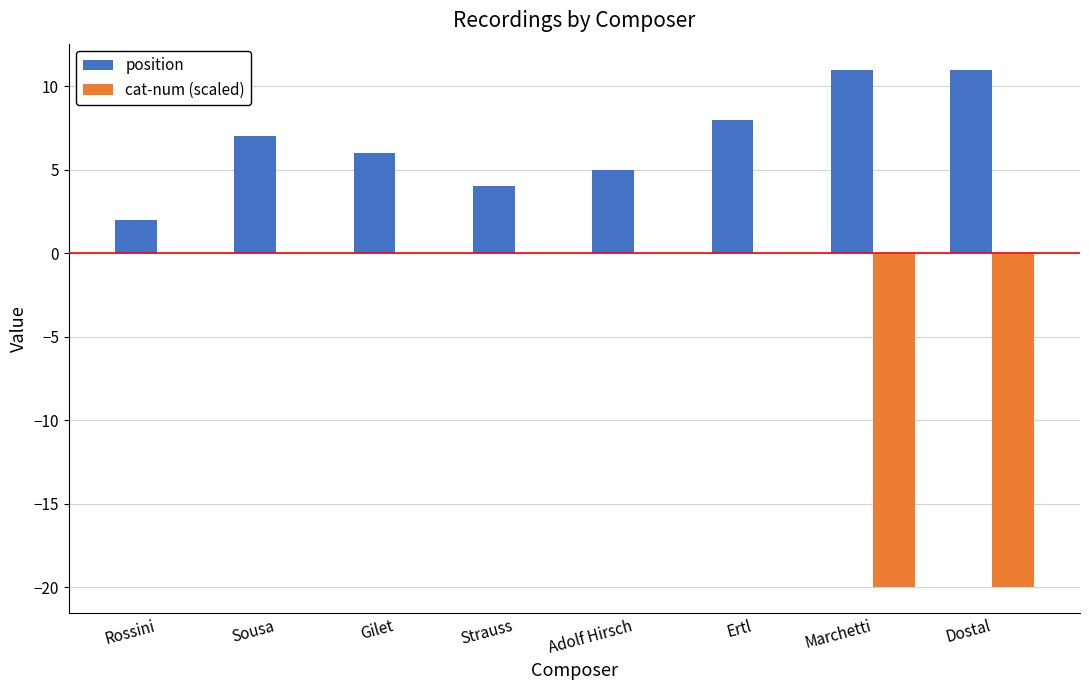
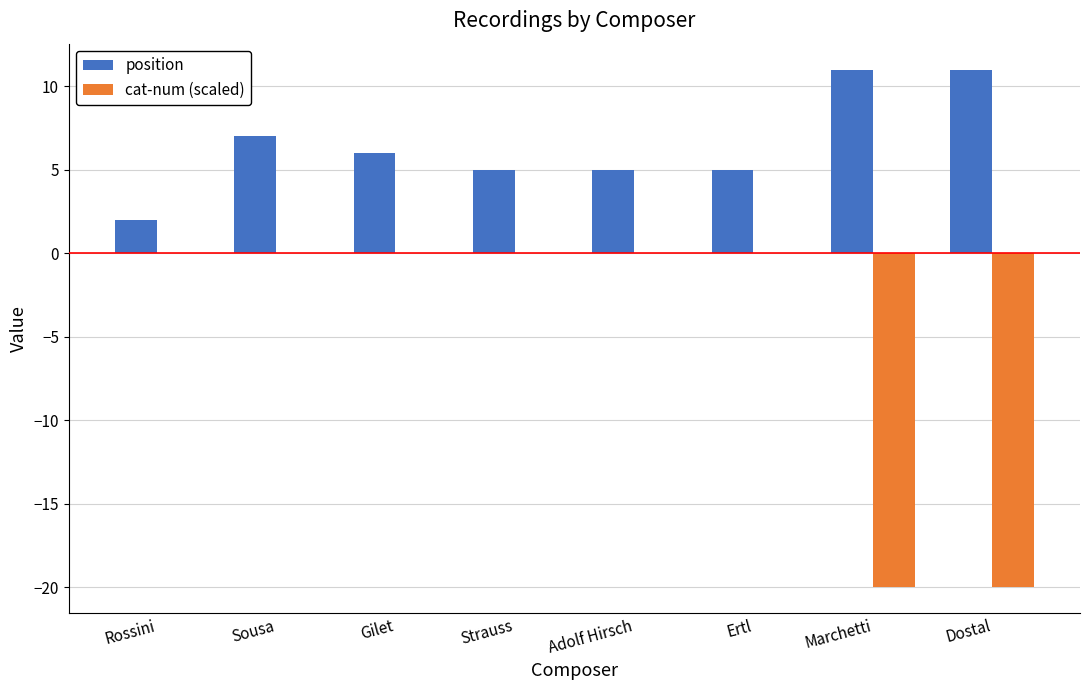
  {
    "position": {
      "Rossini": 2,
      "Sousa": 7,
      "Gilet": 6,
-     "Strauss": 4,
+     "Strauss": 5,
      "Adolf Hirsch": 5,
-     "Ertl": 8,
+     "Ertl": 5,
      "Marchetti": 11,
      "Dostal": 11
    },
    "cat-num (scaled)": {
      "Marchetti": -20,
      "Dostal": -20
    }
  }
